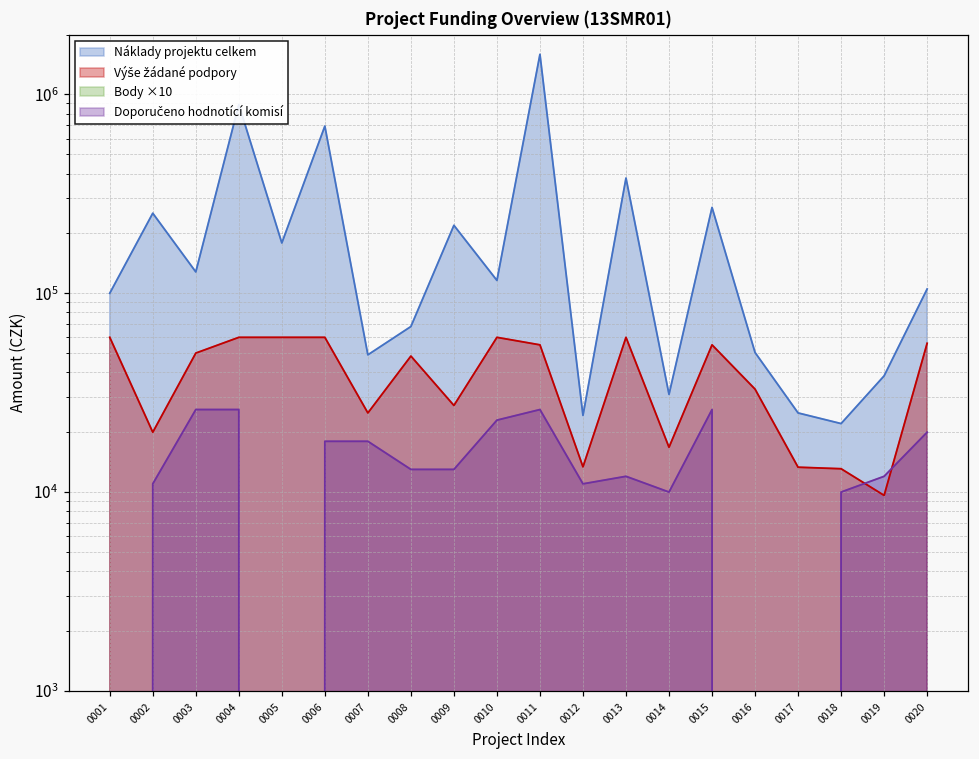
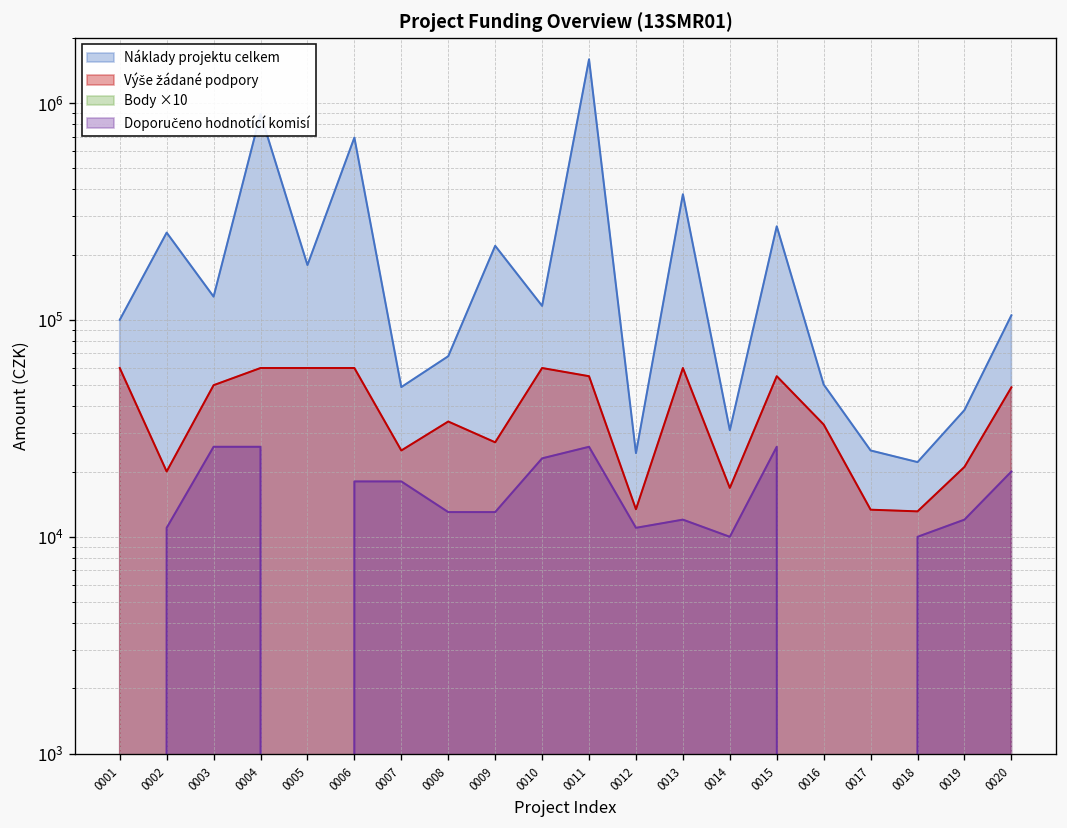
  {
    "Výše žádané podpory": {
      "0001": 60000,
      "0002": 20000,
      "0003": 50000,
      "0004": 60000,
      "0005": 60000,
      "0006": 60000,
      "0007": 25000,
-     "0008": 48000,
+     "0008": 34000,
      "0009": 27000,
      "0010": 60000,
      "0011": 55000,
      "0012": 13000,
      "0013": 60000,
      "0014": 17000,
      "0015": 55000,
      "0016": 33000,
      "0017": 13000,
      "0018": 13000,
-     "0019": 10000,
-     "0020": 56000
+     "0019": 21000,
+     "0020": 49000
    }
  }
